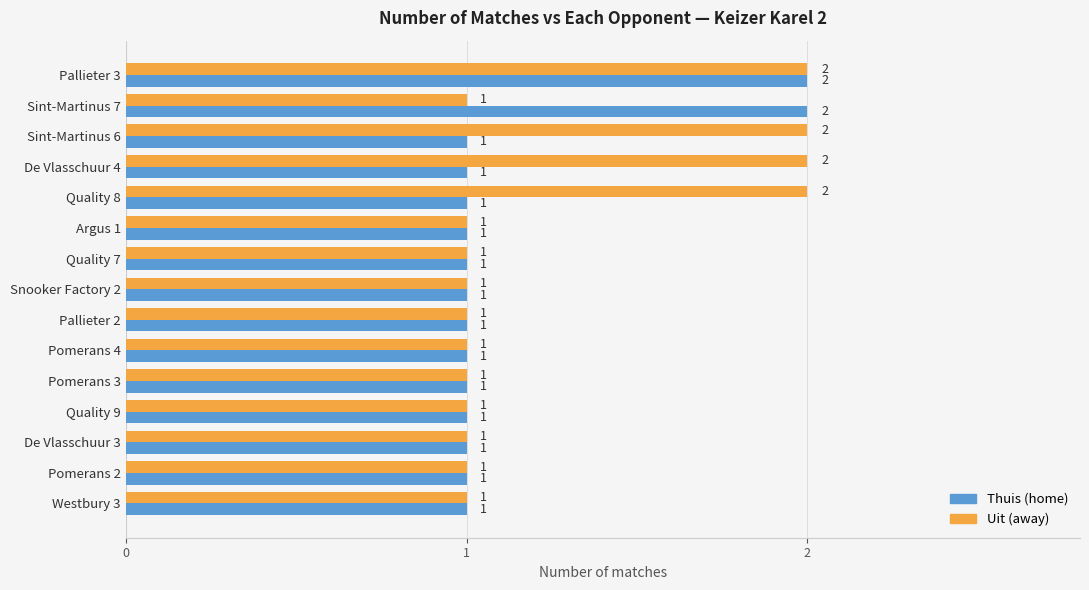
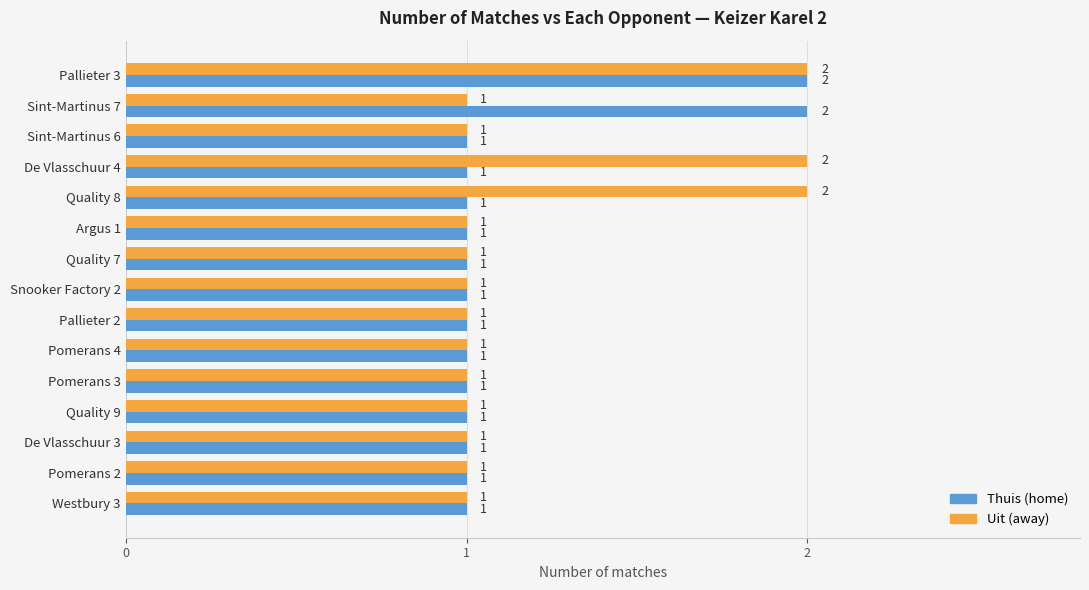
  {
    "Thuis (home)": {
      "Pallieter 3": 2,
      "Sint-Martinus 7": 2,
      "Sint-Martinus 6": 1,
      "De Vlasschuur 4": 1,
      "Quality 8": 1,
      "Argus 1": 1,
      "Quality 7": 1,
      "Snooker Factory 2": 1,
      "Pallieter 2": 1,
      "Pomerans 4": 1,
      "Pomerans 3": 1,
      "Quality 9": 1,
      "De Vlasschuur 3": 1,
      "Pomerans 2": 1,
      "Westbury 3": 1
    },
    "Uit (away)": {
      "Pallieter 3": 2,
      "Sint-Martinus 7": 1,
-     "Sint-Martinus 6": 2,
+     "Sint-Martinus 6": 1,
      "De Vlasschuur 4": 2,
      "Quality 8": 2,
      "Argus 1": 1,
      "Quality 7": 1,
      "Snooker Factory 2": 1,
      "Pallieter 2": 1,
      "Pomerans 4": 1,
      "Pomerans 3": 1,
      "Quality 9": 1,
      "De Vlasschuur 3": 1,
      "Pomerans 2": 1,
      "Westbury 3": 1
    }
  }
